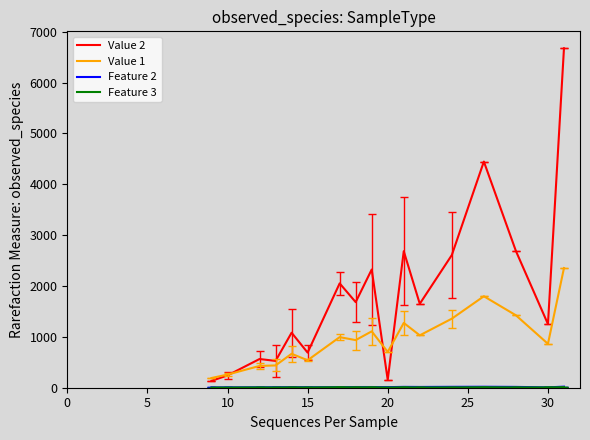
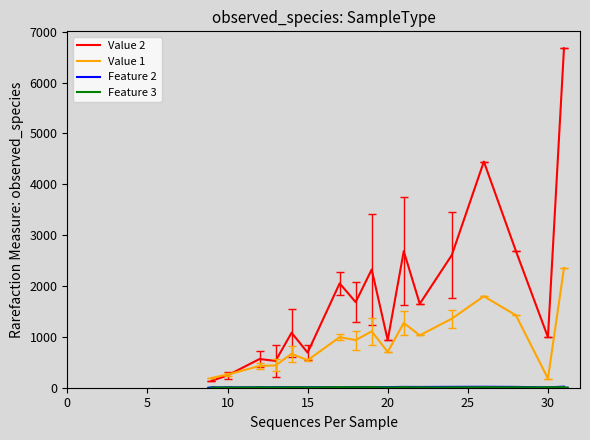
  {
    "Value 2": {
      "15": 700,
-     "20": 200,
-     "30": 1300
+     "20": 900,
+     "30": 1000
    },
    "Value 1": {
-     "30": 900
+     "30": 200
    }
  }
